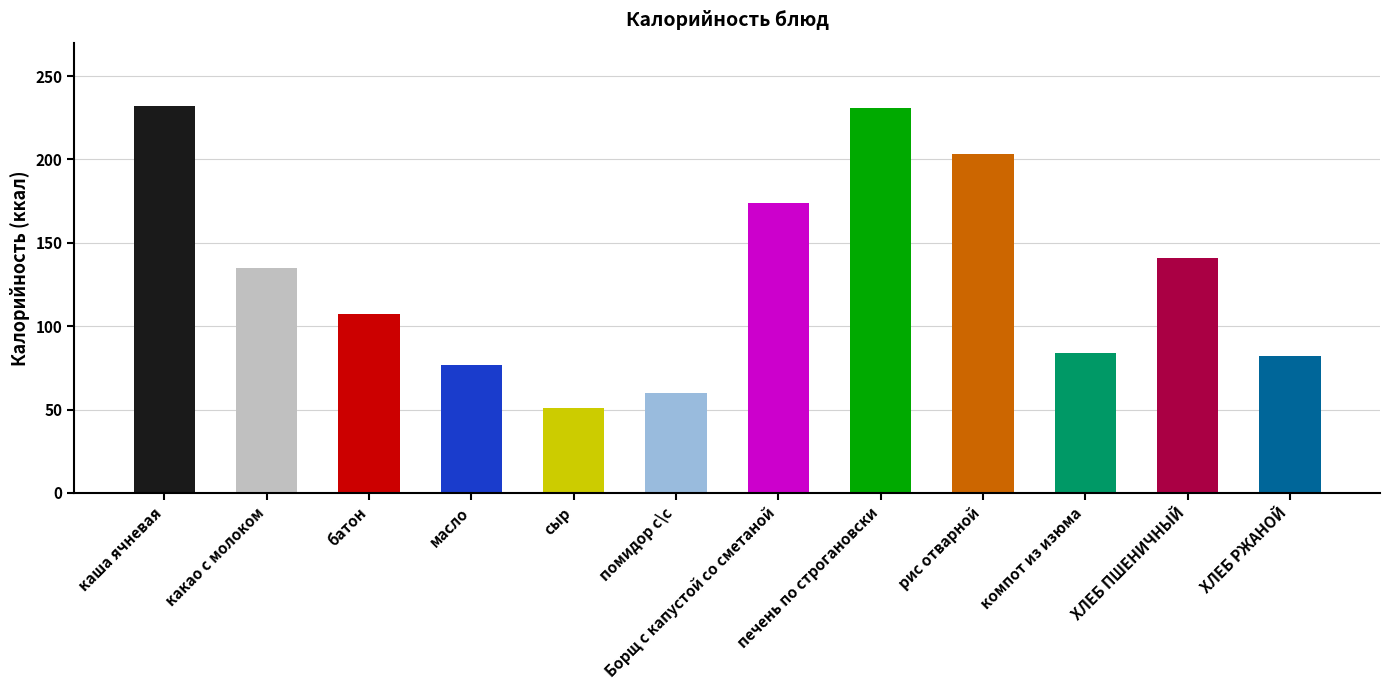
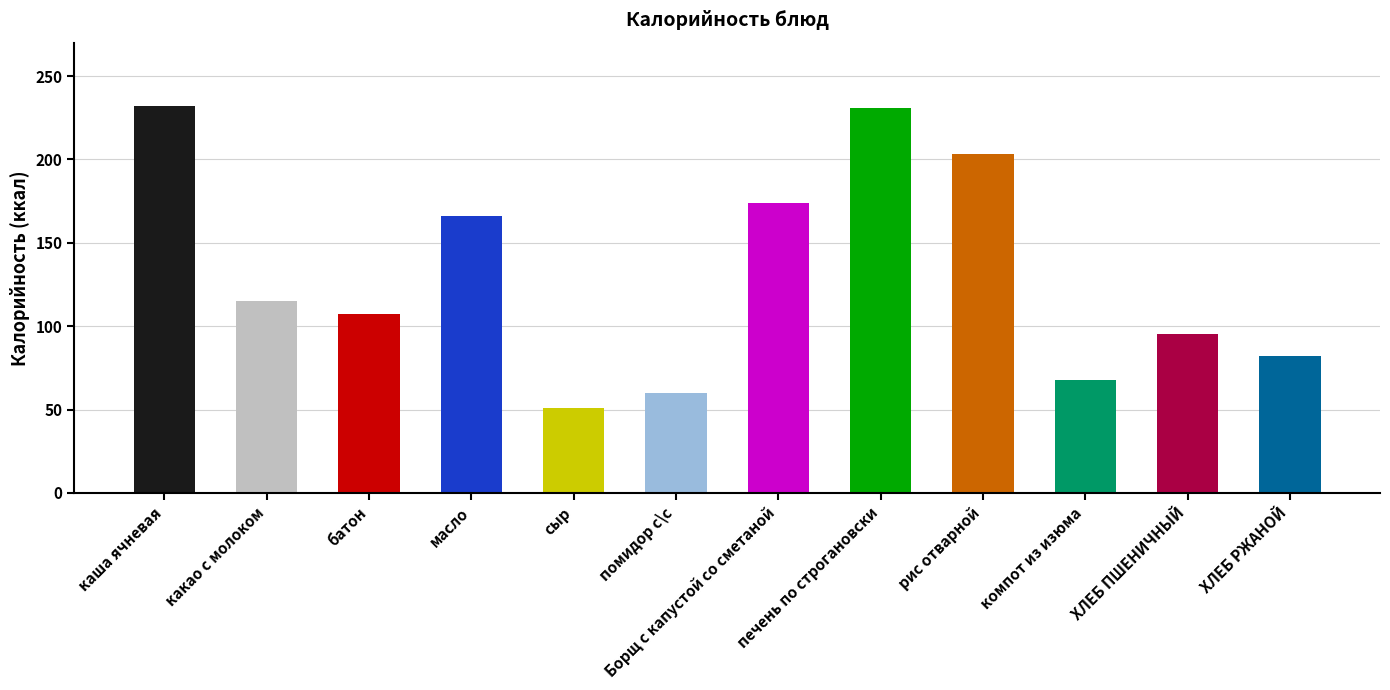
  {
    "каша ячневая": 232,
-   "какао с молоком": 135,
+   "какао с молоком": 115,
    "батон": 107,
-   "масло": 77,
+   "масло": 166,
    "сыр": 51,
    "помидор с\\с": 60,
    "Борщ с капустой со сметаной": 174,
    "печень по строгановски": 231,
    "рис отварной": 203,
-   "компот из изюма": 84,
-   "ХЛЕБ ПШЕНИЧНЫЙ": 141,
+   "компот из изюма": 68,
+   "ХЛЕБ ПШЕНИЧНЫЙ": 95,
    "ХЛЕБ РЖАНОЙ": 82
  }
